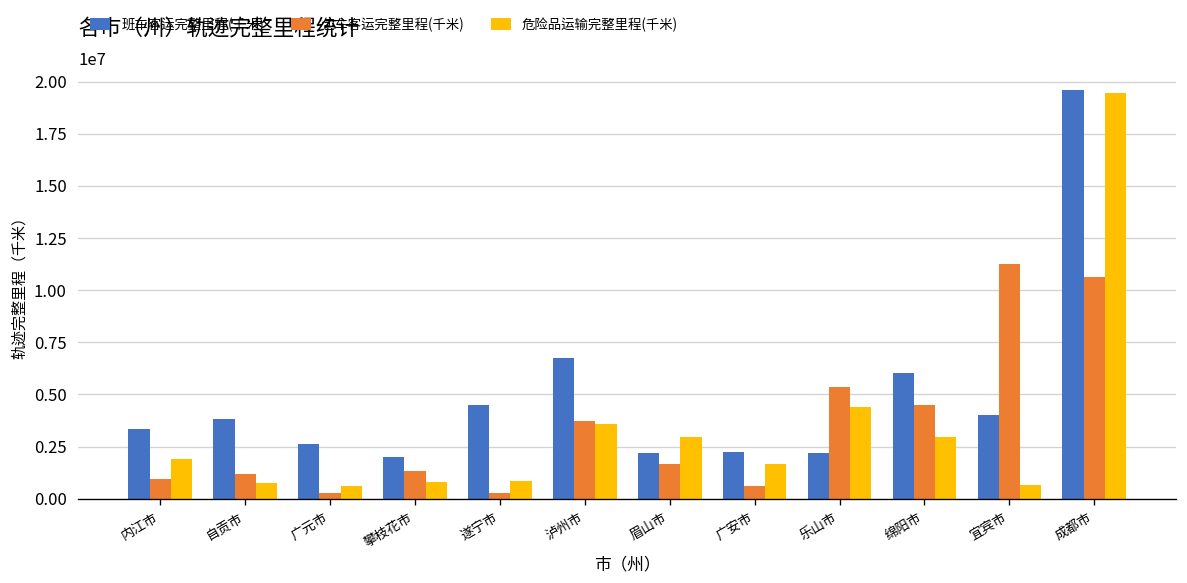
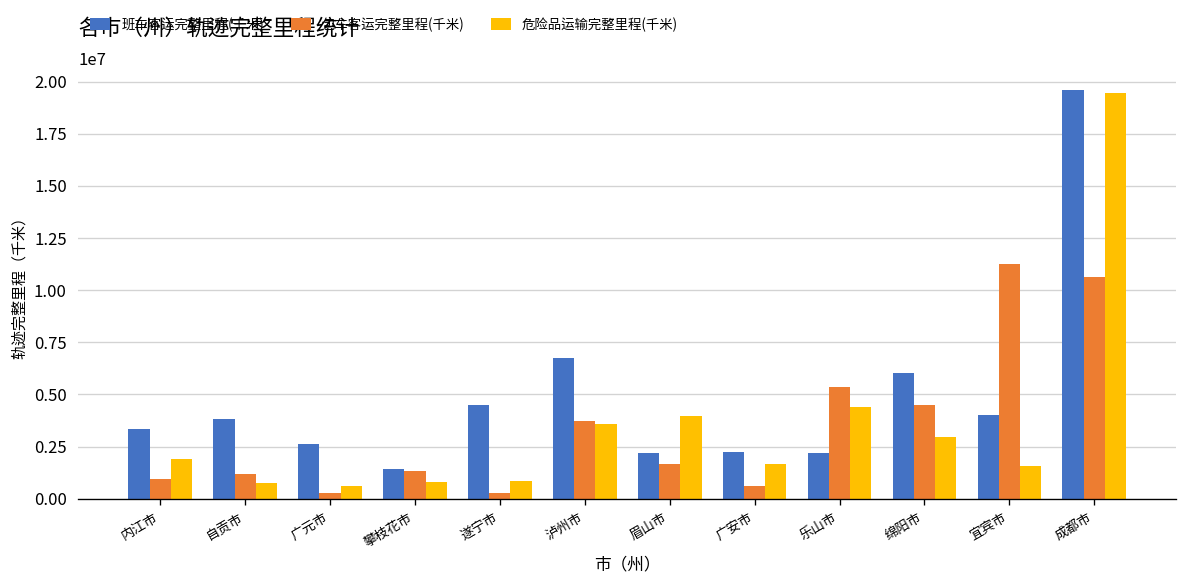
  {
    "班车客运完整里程(千米)": {
      "内江市": 3300000,
      "自贡市": 3800000,
      "广元市": 2600000,
-     "攀枝花市": 2000000,
+     "攀枝花市": 1400000,
      "遂宁市": 4500000,
      "泸州市": 6800000,
      "眉山市": 2200000,
      "广安市": 2200000,
      "乐山市": 2200000,
      "绵阳市": 6000000,
      "宜宾市": 4000000,
      "成都市": 19600000
    },
    "包车客运完整里程(千米)": {
      "内江市": 900000,
      "自贡市": 1200000,
      "广元市": 300000,
      "攀枝花市": 1300000,
      "遂宁市": 300000,
      "泸州市": 3700000,
      "眉山市": 1600000,
      "广安市": 600000,
      "乐山市": 5400000,
      "绵阳市": 4500000,
      "宜宾市": 11300000,
      "成都市": 10600000
    },
    "危险品运输完整里程(千米)": {
      "内江市": 1900000,
      "自贡市": 700000,
      "广元市": 600000,
      "攀枝花市": 800000,
      "遂宁市": 800000,
      "泸州市": 3600000,
-     "眉山市": 3000000,
+     "眉山市": 4000000,
      "广安市": 1600000,
      "乐山市": 4400000,
      "绵阳市": 2900000,
-     "宜宾市": 700000,
+     "宜宾市": 1600000,
      "成都市": 19500000
    }
  }
